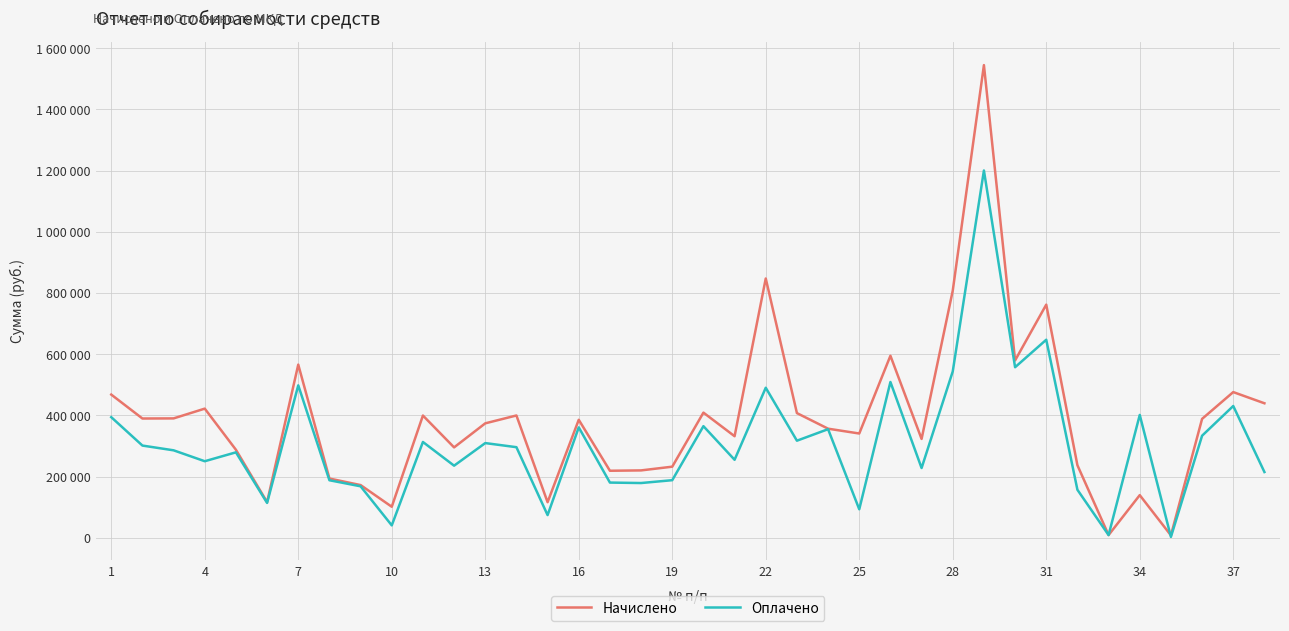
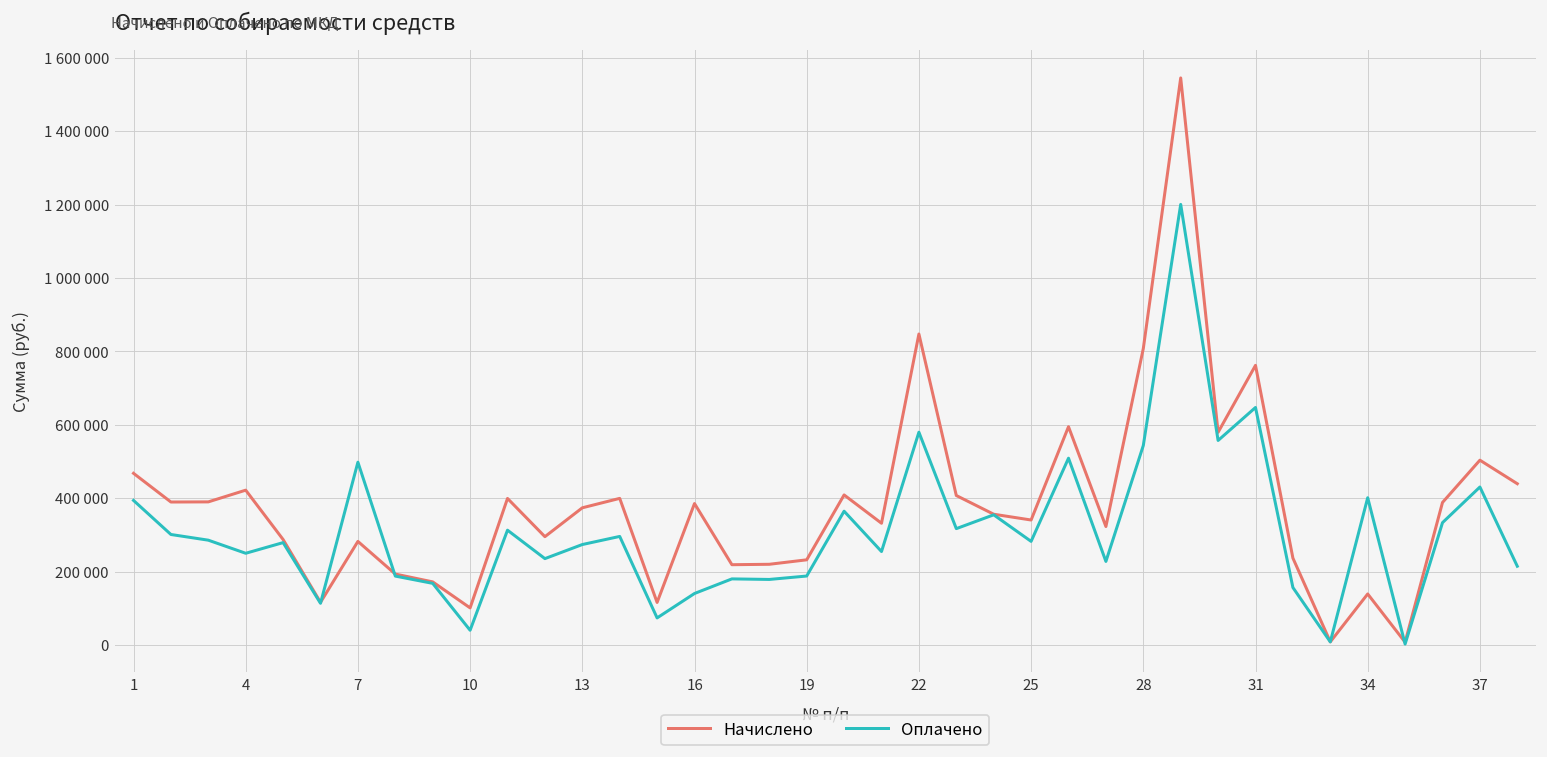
  {
    "Начислено": {
      "1": 470000,
      "4": 420000,
-     "7": 570000,
+     "7": 280000,
      "10": 100000,
      "13": 370000,
      "16": 390000,
      "19": 230000,
      "22": 850000,
      "25": 340000,
      "28": 810000,
      "31": 760000,
      "34": 140000,
-     "37": 480000
+     "37": 500000
    },
    "Оплачено": {
      "1": 390000,
      "4": 250000,
      "7": 500000,
      "10": 40000,
-     "13": 310000,
-     "16": 360000,
+     "13": 270000,
+     "16": 140000,
      "19": 190000,
-     "22": 490000,
-     "25": 90000,
+     "22": 580000,
+     "25": 280000,
      "28": 540000,
      "31": 650000,
      "34": 400000,
      "37": 430000
    }
  }
